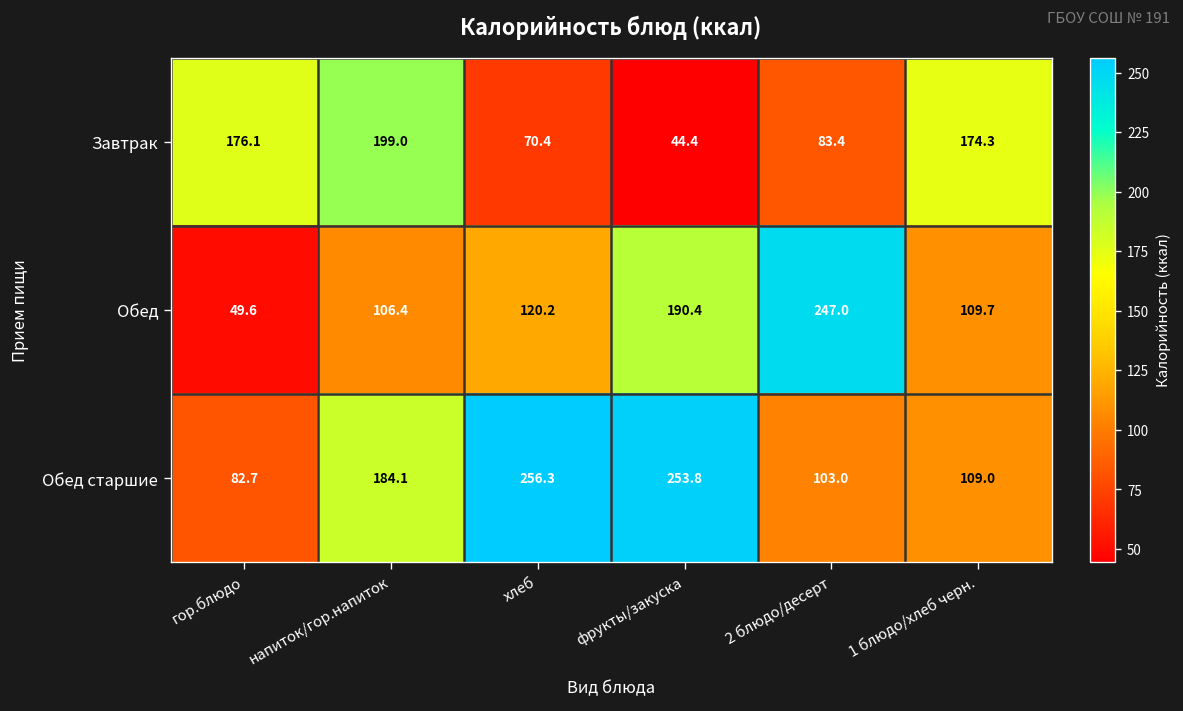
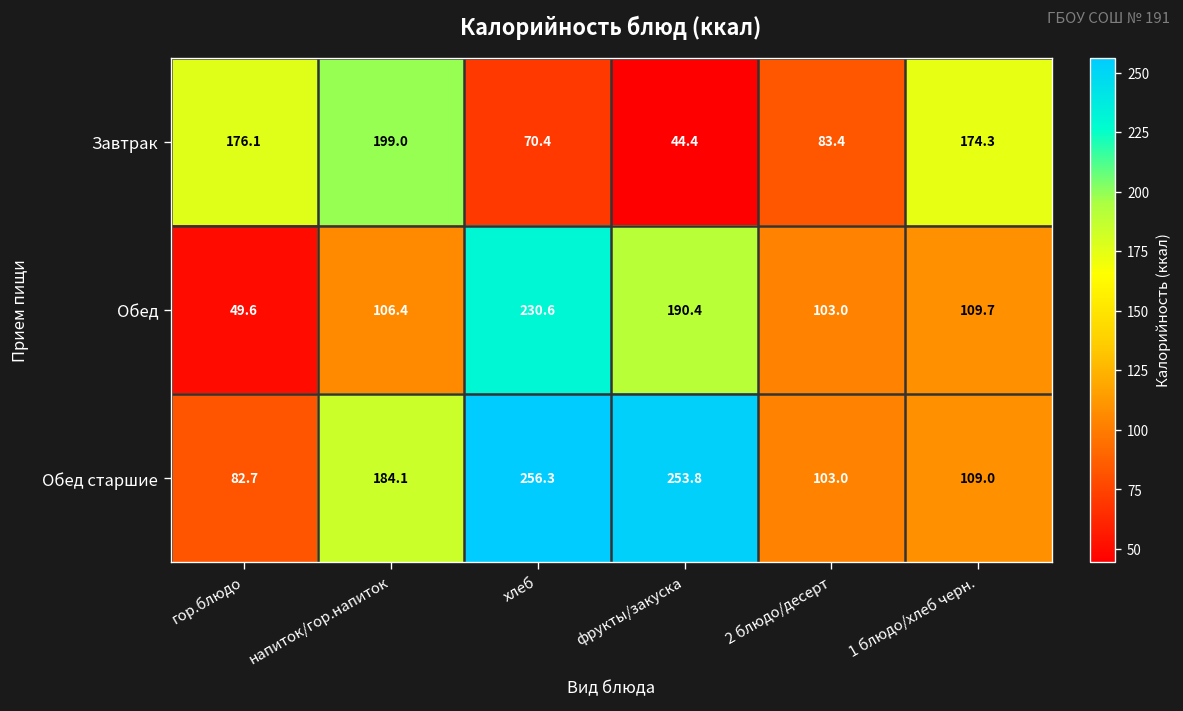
  {
    "Завтрак": {
      "гор.блюдо": 176.1,
      "напиток/гор.напиток": 199.0,
      "хлеб": 70.4,
      "фрукты/закуска": 44.4,
      "2 блюдо/десерт": 83.4,
      "1 блюдо/хлеб черн.": 174.3
    },
    "Обед": {
      "гор.блюдо": 49.6,
      "напиток/гор.напиток": 106.4,
-     "хлеб": 120.2,
+     "хлеб": 230.6,
      "фрукты/закуска": 190.4,
-     "2 блюдо/десерт": 247.0,
+     "2 блюдо/десерт": 103.0,
      "1 блюдо/хлеб черн.": 109.7
    },
    "Обед старшие": {
      "гор.блюдо": 82.7,
      "напиток/гор.напиток": 184.1,
      "хлеб": 256.3,
      "фрукты/закуска": 253.8,
      "2 блюдо/десерт": 103.0,
      "1 блюдо/хлеб черн.": 109.0
    }
  }
